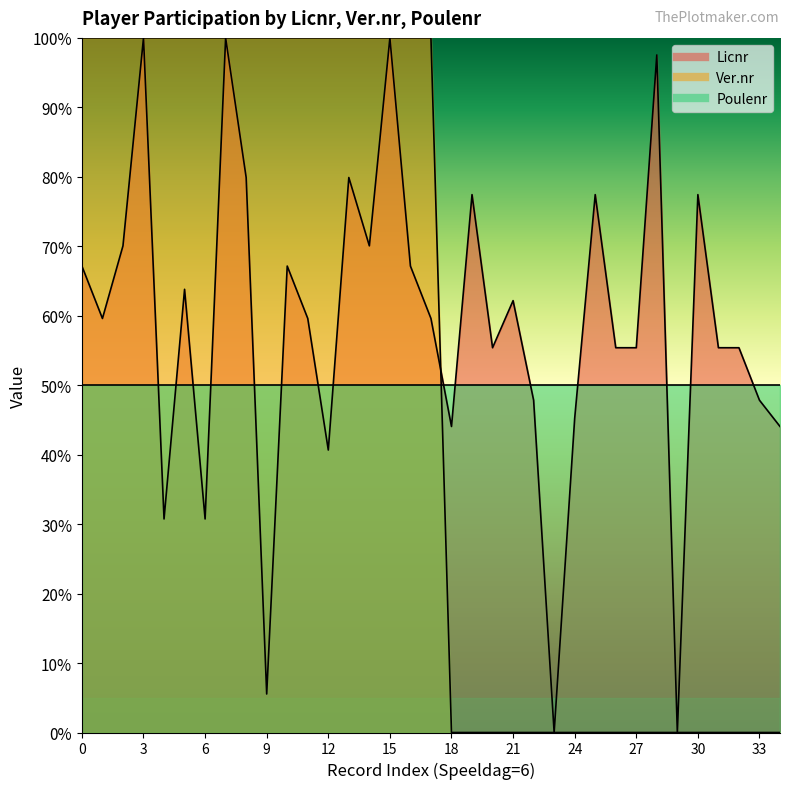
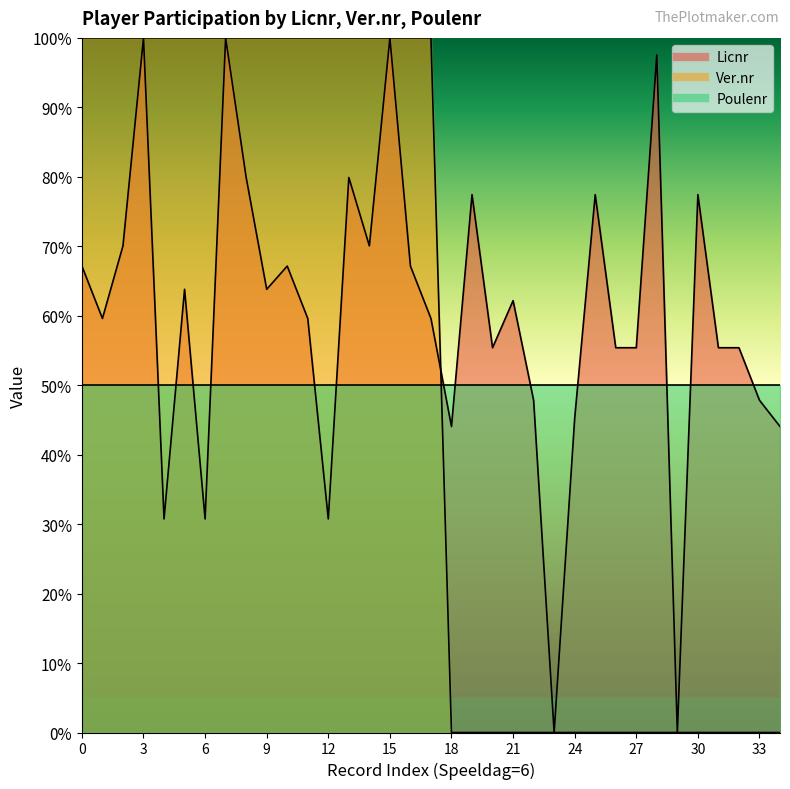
  {
    "Licnr": {
      "0": "67%",
      "6": "31%",
-     "9": "6%",
-     "12": "41%",
+     "9": "64%",
+     "12": "31%",
      "18": "44%",
      "21": "62%",
      "24": "45%",
      "27": "55%",
      "30": "77%",
      "33": "48%"
    },
    "Ver.nr": {
      "0": "100%",
      "6": "100%",
      "9": "100%",
      "12": "100%",
      "18": "0%",
      "21": "0%",
      "24": "0%",
      "27": "0%",
      "30": "0%",
      "33": "0%"
    },
    "Poulenr": {
      "0": "50%",
      "3": "50%",
      "6": "50%",
      "9": "50%",
      "12": "50%",
      "15": "50%",
      "18": "50%",
      "21": "50%",
      "24": "50%",
      "27": "50%",
      "30": "50%",
      "33": "50%"
    }
  }
